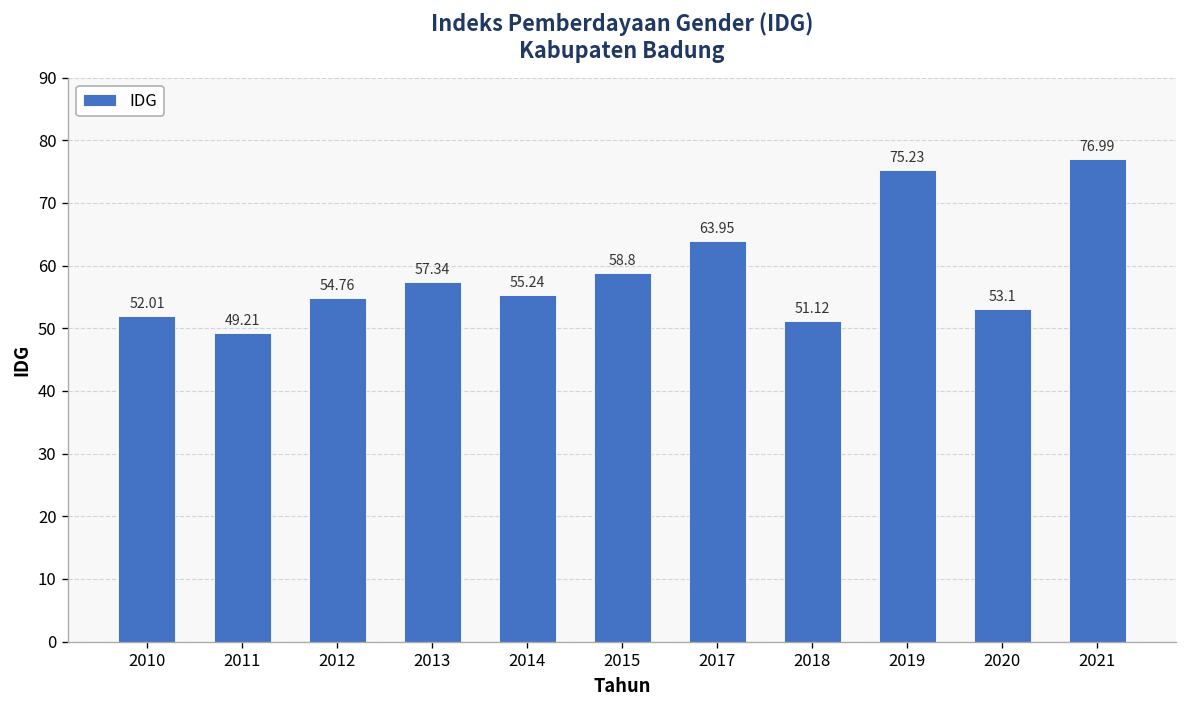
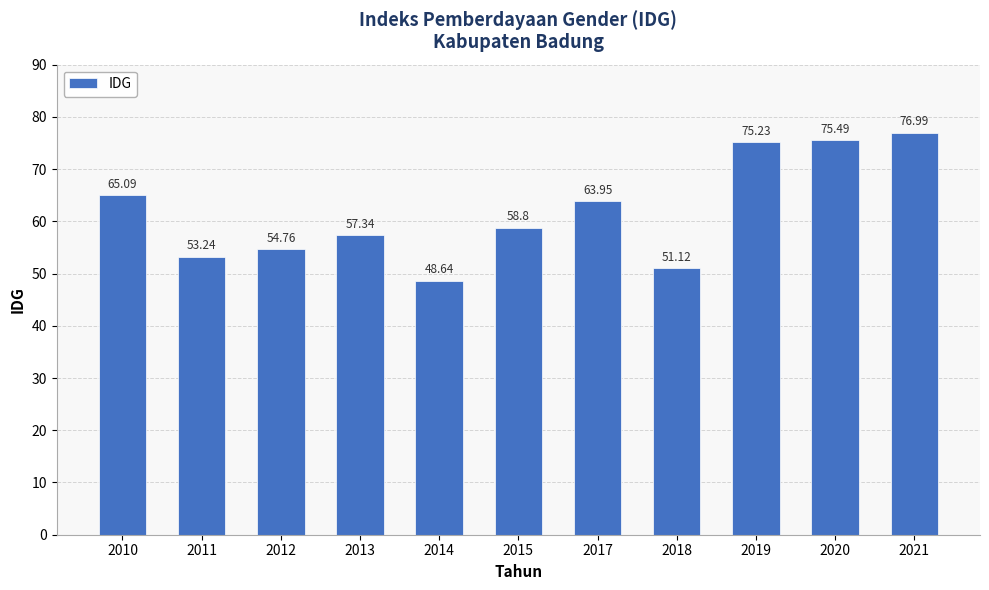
  {
-   "2010": 52.01,
-   "2011": 49.21,
+   "2010": 65.09,
+   "2011": 53.24,
    "2012": 54.76,
    "2013": 57.34,
-   "2014": 55.24,
+   "2014": 48.64,
    "2015": 58.8,
    "2017": 63.95,
    "2018": 51.12,
    "2019": 75.23,
-   "2020": 53.1,
+   "2020": 75.49,
    "2021": 76.99
  }
